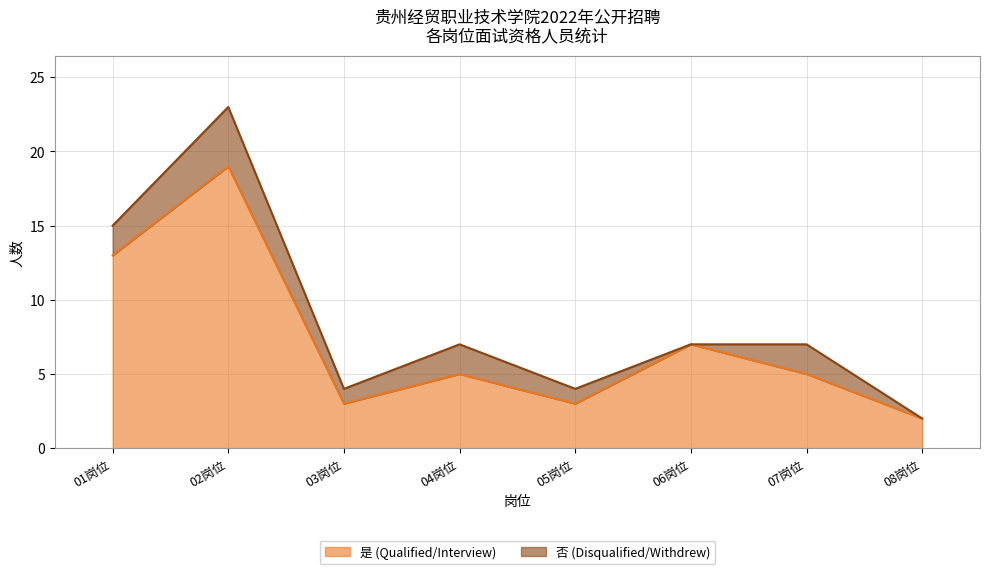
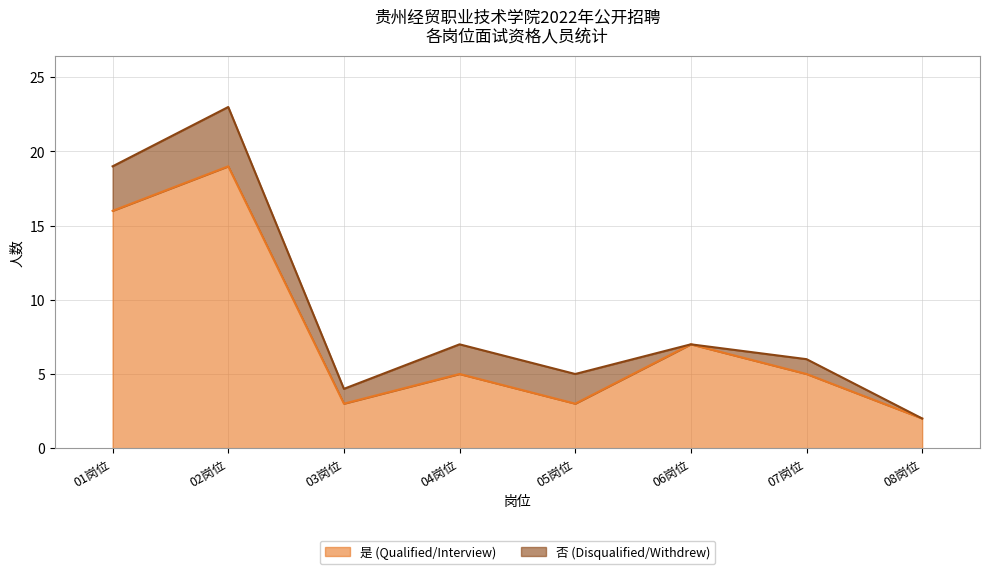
  {
    "是 (Qualified/Interview)": {
-     "01岗位": 13,
+     "01岗位": 16,
      "02岗位": 19,
      "03岗位": 3,
      "04岗位": 5,
      "05岗位": 3,
      "07岗位": 5
    },
    "否 (Disqualified/Withdrew)": {
-     "01岗位": 2,
+     "01岗位": 3,
      "02岗位": 4,
      "03岗位": 1,
      "04岗位": 2,
-     "05岗位": 1,
-     "07岗位": 2
+     "05岗位": 2,
+     "07岗位": 1
    }
  }
